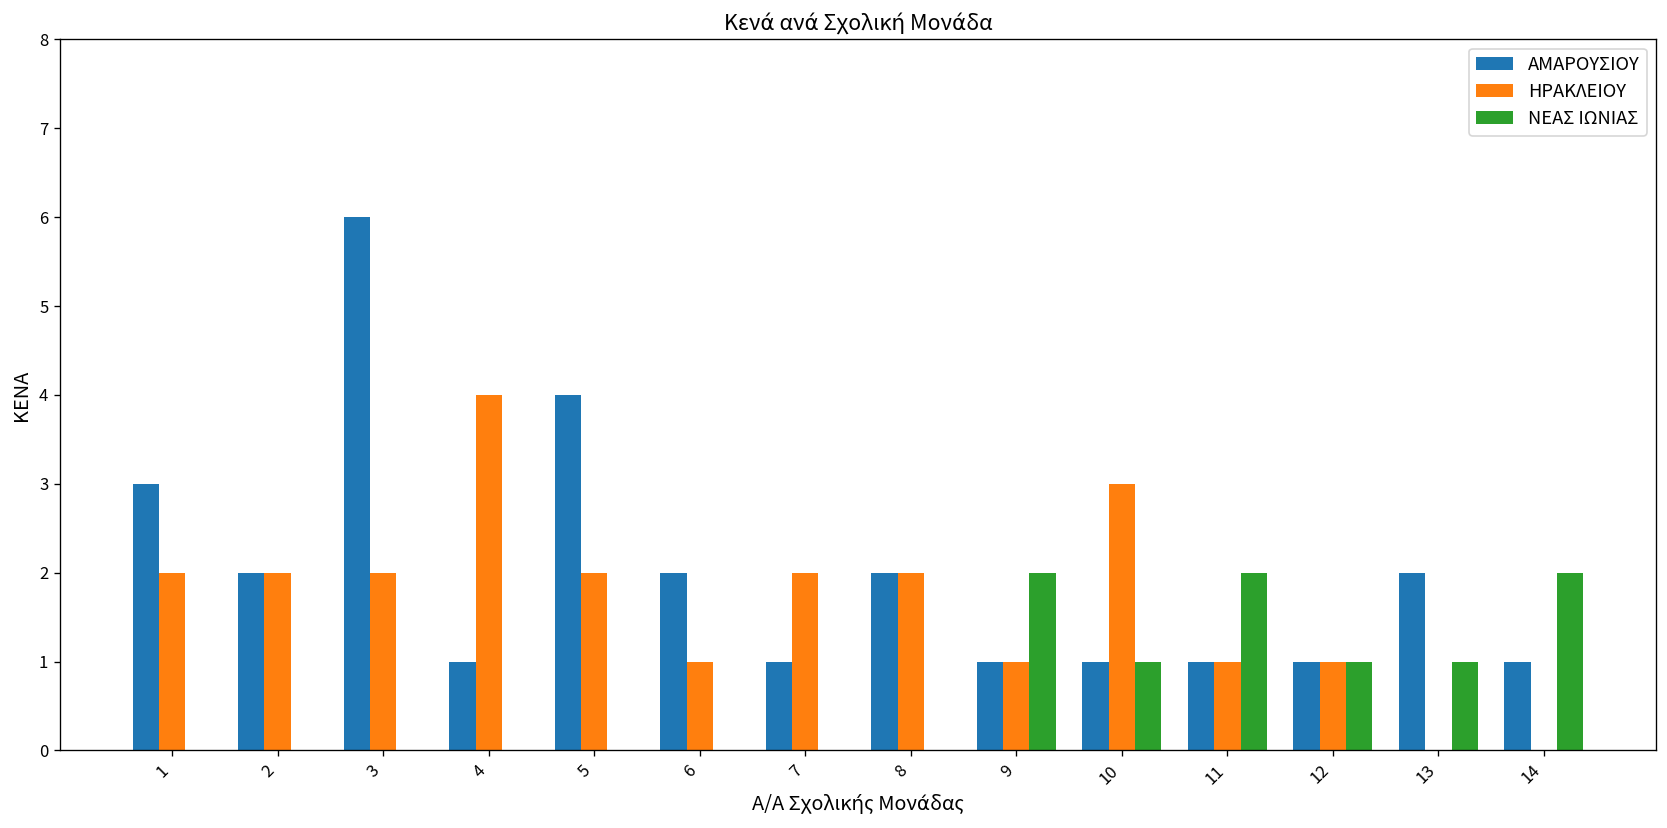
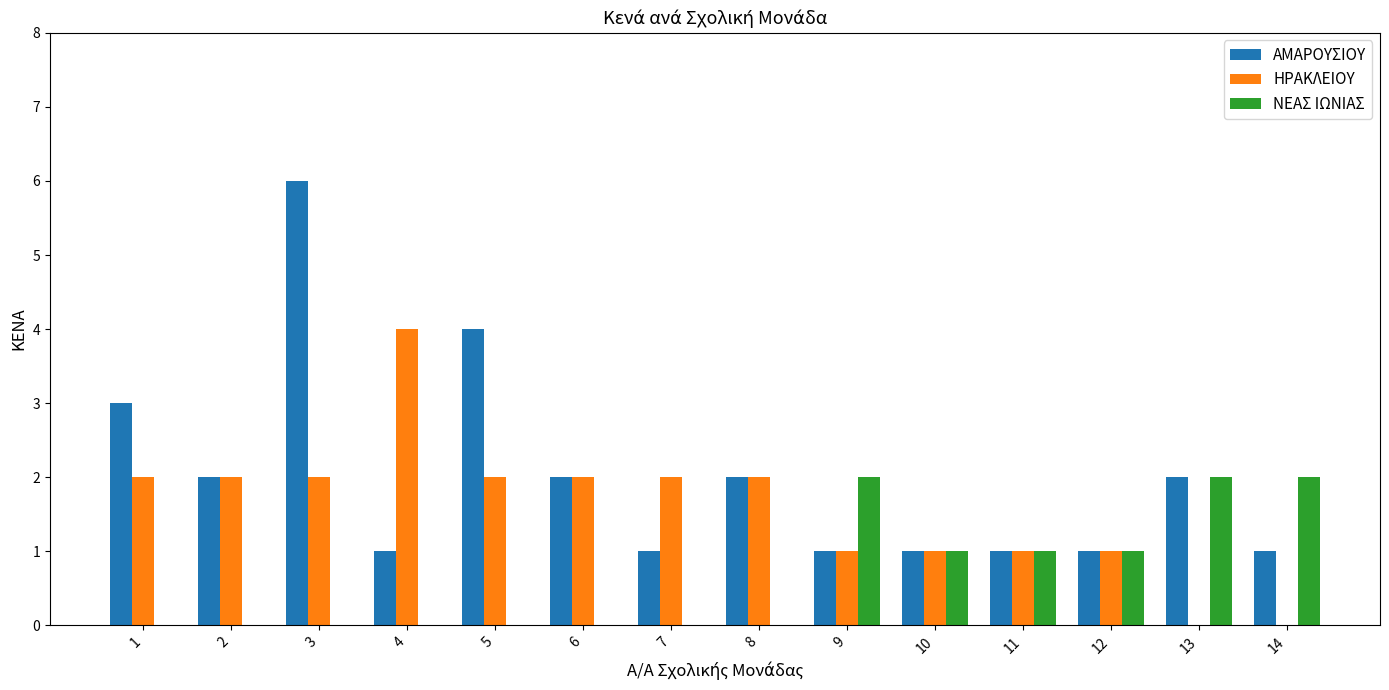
  {
    "ΑΜΑΡΟΥΣΙΟΥ": {
      "1": 3,
      "2": 2,
      "3": 6,
      "4": 1,
      "5": 4,
      "6": 2,
      "7": 1,
      "8": 2,
      "9": 1,
      "10": 1,
      "11": 1,
      "12": 1,
      "13": 2,
      "14": 1
    },
    "ΗΡΑΚΛΕΙΟΥ": {
      "1": 2,
      "2": 2,
      "3": 2,
      "4": 4,
      "5": 2,
-     "6": 1,
+     "6": 2,
      "7": 2,
      "8": 2,
      "9": 1,
-     "10": 3,
+     "10": 1,
      "11": 1,
      "12": 1,
      "13": 0,
      "14": 0
    },
    "ΝΕΑΣ ΙΩΝΙΑΣ": {
      "1": 0,
      "2": 0,
      "3": 0,
      "4": 0,
      "5": 0,
      "6": 0,
      "7": 0,
      "8": 0,
      "9": 2,
      "10": 1,
-     "11": 2,
+     "11": 1,
      "12": 1,
-     "13": 1,
+     "13": 2,
      "14": 2
    }
  }
